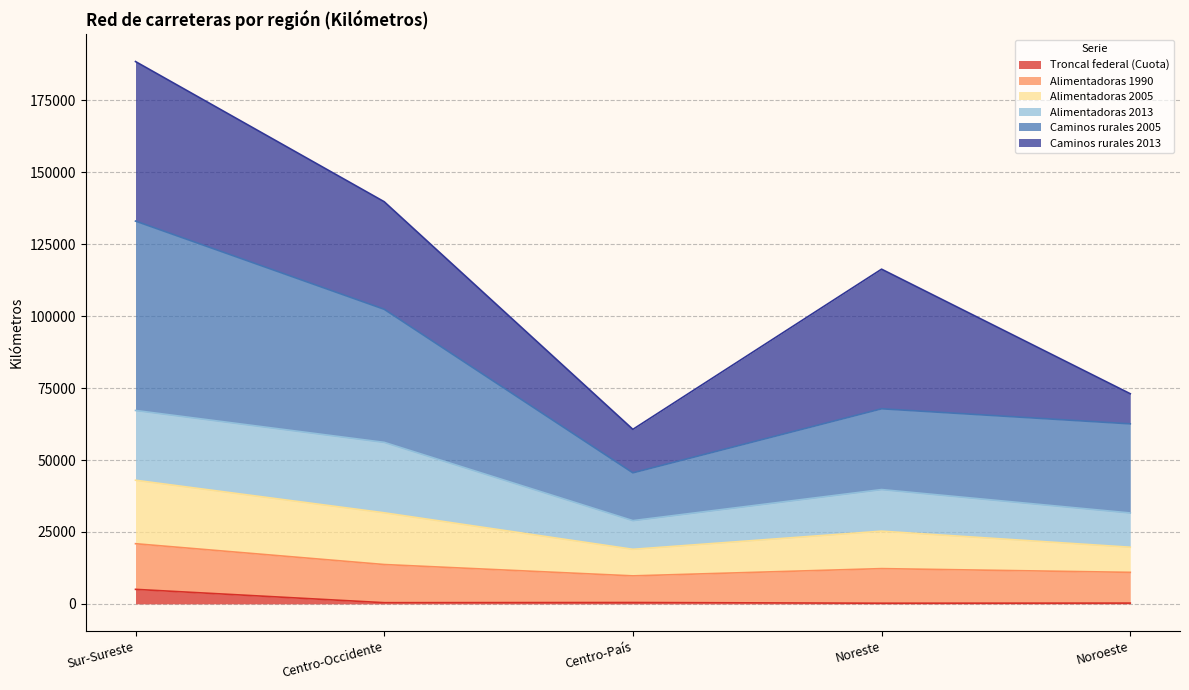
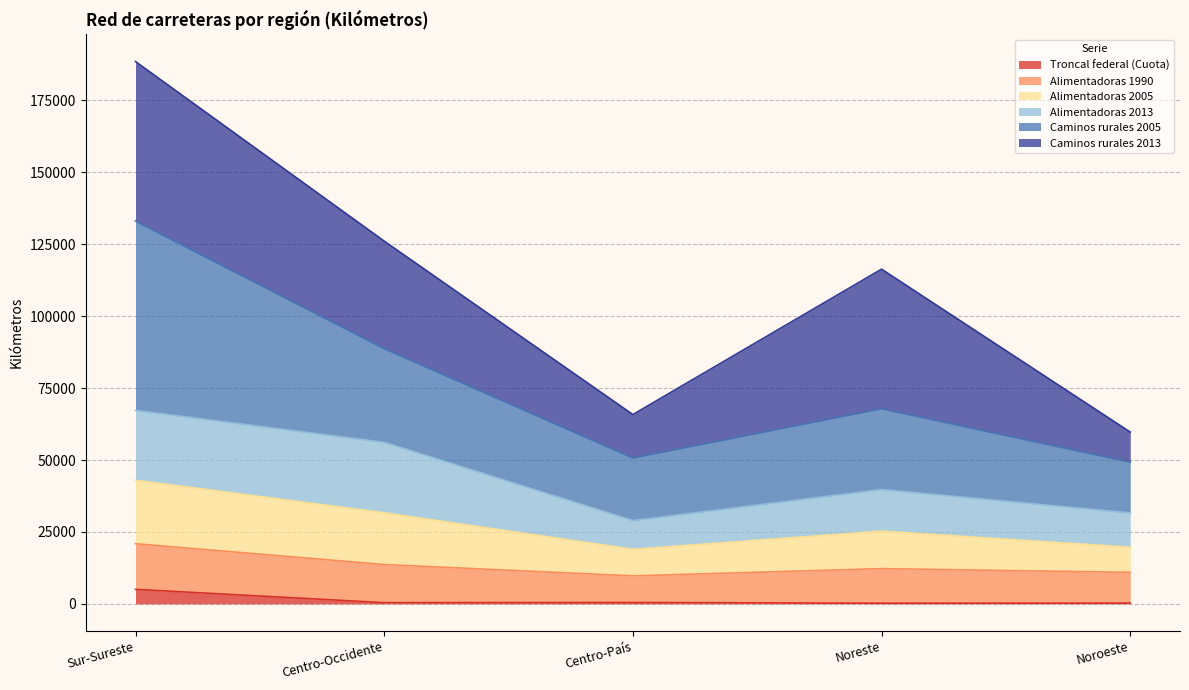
  {
    "Troncal federal (Cuota)": {
      "Sur-Sureste": 5000,
      "Centro-Occidente": 0,
      "Centro-País": 0,
      "Noreste": 0,
      "Noroeste": 0
    },
    "Alimentadoras 1990": {
      "Sur-Sureste": 16000,
      "Centro-Occidente": 13000,
      "Centro-País": 9000,
      "Noreste": 12000,
      "Noroeste": 11000
    },
    "Alimentadoras 2005": {
      "Sur-Sureste": 22000,
      "Centro-Occidente": 18000,
      "Centro-País": 9000,
      "Noreste": 13000,
      "Noroeste": 9000
    },
    "Alimentadoras 2013": {
      "Sur-Sureste": 24000,
      "Centro-Occidente": 24000,
      "Centro-País": 10000,
      "Noreste": 14000,
      "Noroeste": 12000
    },
    "Caminos rurales 2005": {
      "Sur-Sureste": 66000,
-     "Centro-Occidente": 46000,
-     "Centro-País": 17000,
+     "Centro-Occidente": 33000,
+     "Centro-País": 22000,
      "Noreste": 28000,
-     "Noroeste": 31000
+     "Noroeste": 18000
    },
    "Caminos rurales 2013": {
      "Sur-Sureste": 55000,
      "Centro-Occidente": 37000,
      "Centro-País": 15000,
      "Noreste": 49000,
      "Noroeste": 10000
    }
  }
